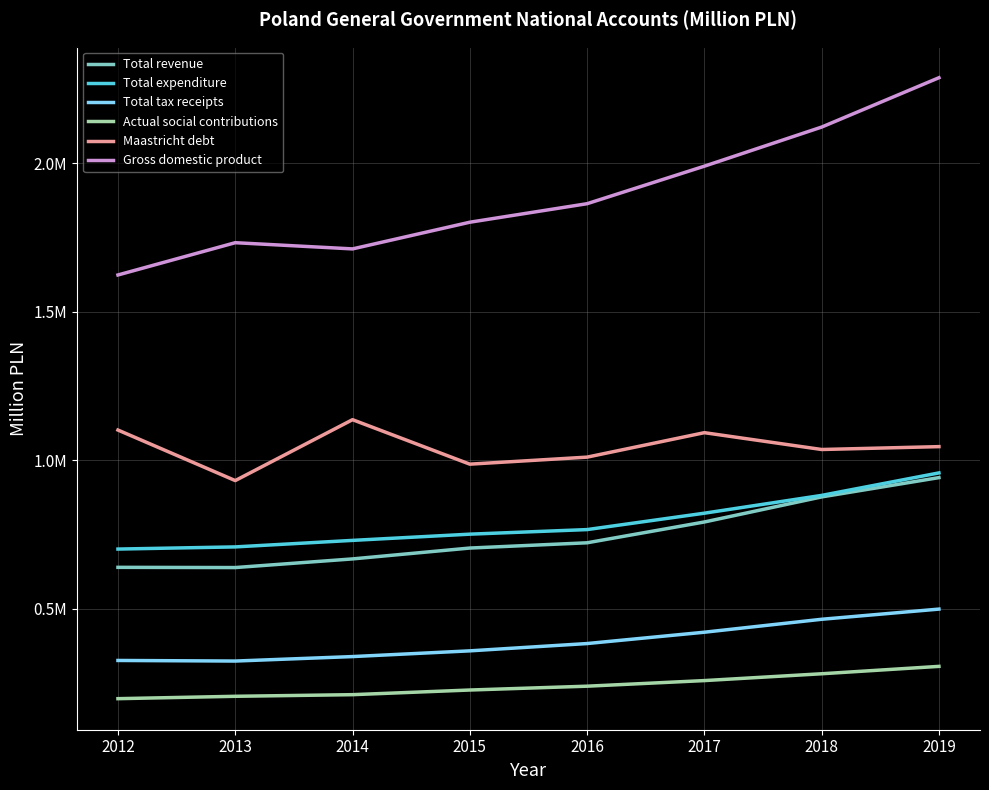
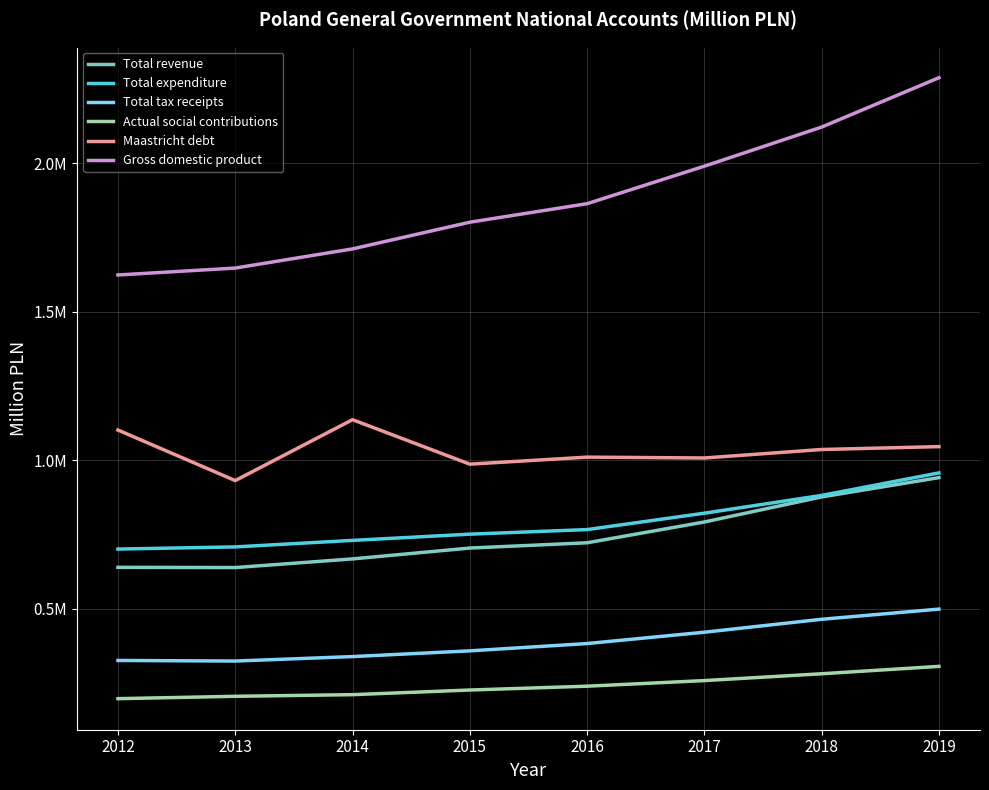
  {
    "Maastricht debt": {
      "2012": 1100000,
      "2013": 930000,
      "2014": 1140000,
      "2015": 990000,
      "2016": 1010000,
-     "2017": 1090000,
+     "2017": 1010000,
      "2018": 1040000,
      "2019": 1050000
    },
    "Gross domestic product": {
      "2012": 1620000,
-     "2013": 1730000,
+     "2013": 1650000,
      "2014": 1710000,
      "2015": 1800000,
      "2016": 1860000,
      "2017": 1990000,
      "2018": 2120000,
      "2019": 2290000
    }
  }
